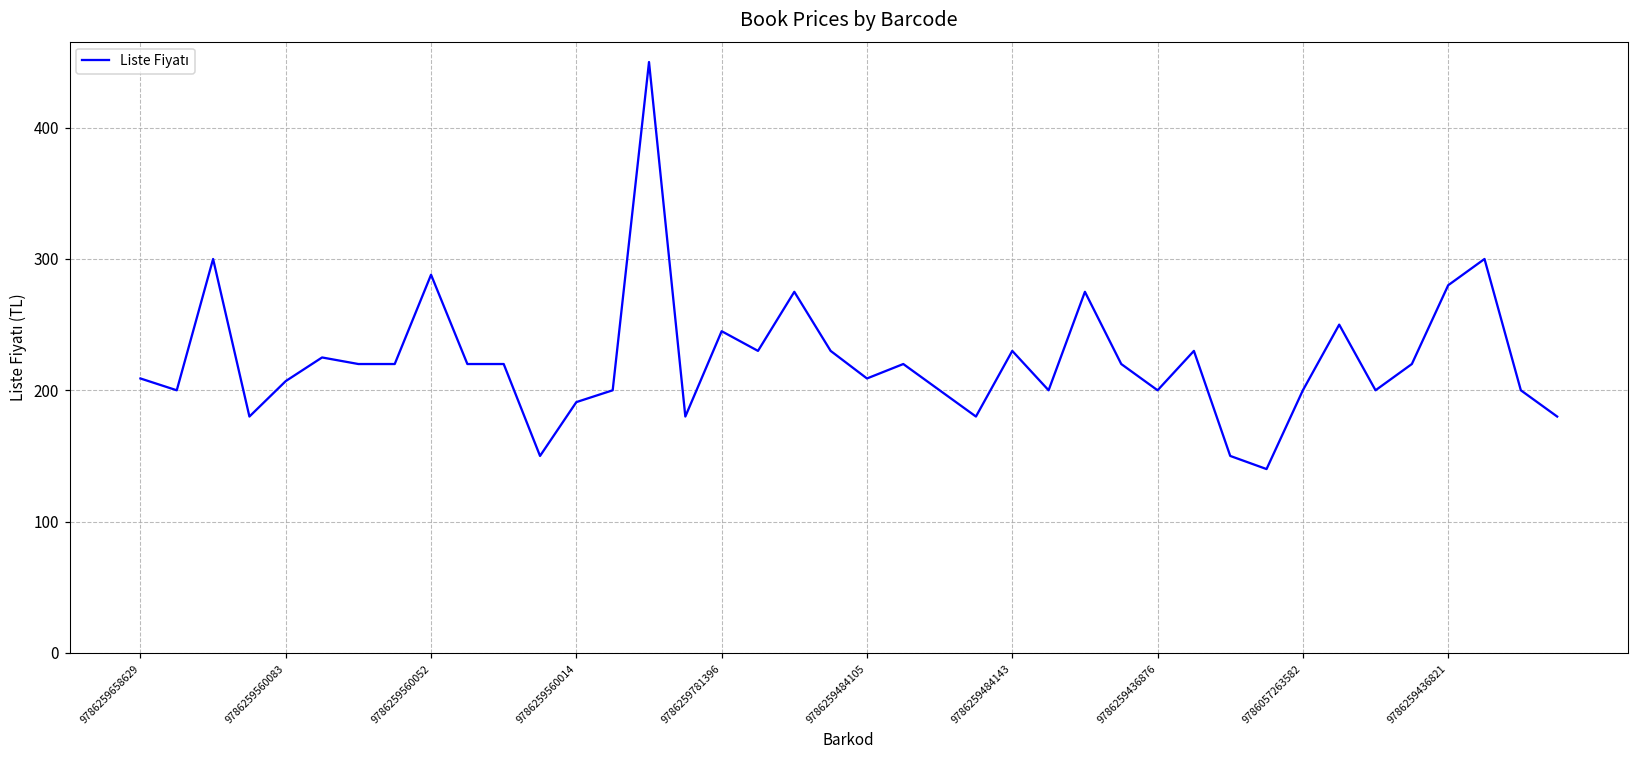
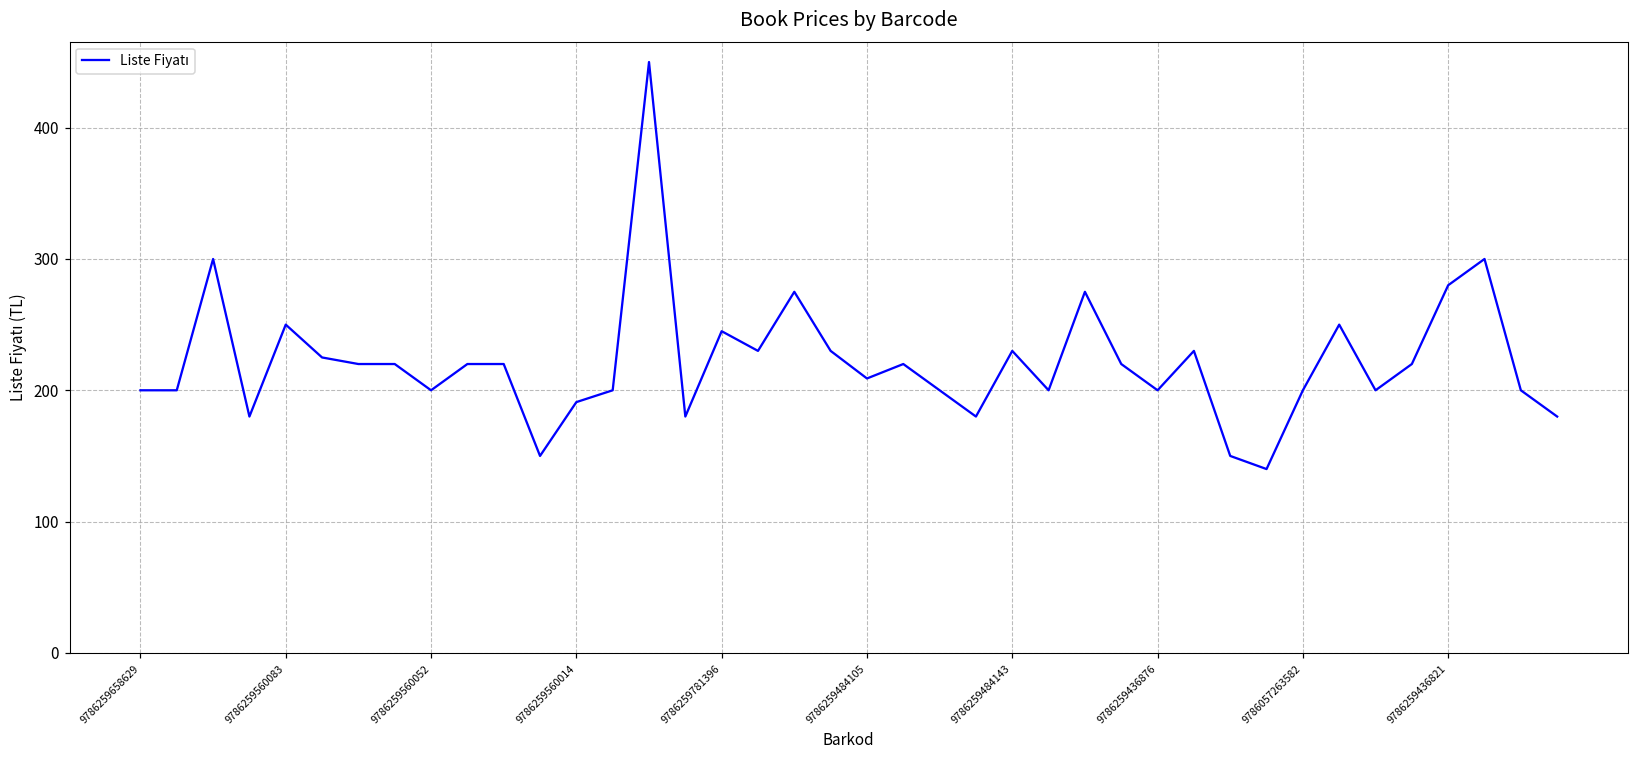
  {
-   "9786259658629": 209,
-   "9786259560083": 207,
-   "9786259560052": 288,
+   "9786259658629": 200,
+   "9786259560083": 250,
+   "9786259560052": 200,
    "9786259560014": 191,
    "9786259781396": 245,
    "9786259484105": 209,
    "9786259484143": 230,
    "9786259436876": 200,
    "9786057263582": 200,
    "9786259436821": 280
  }
